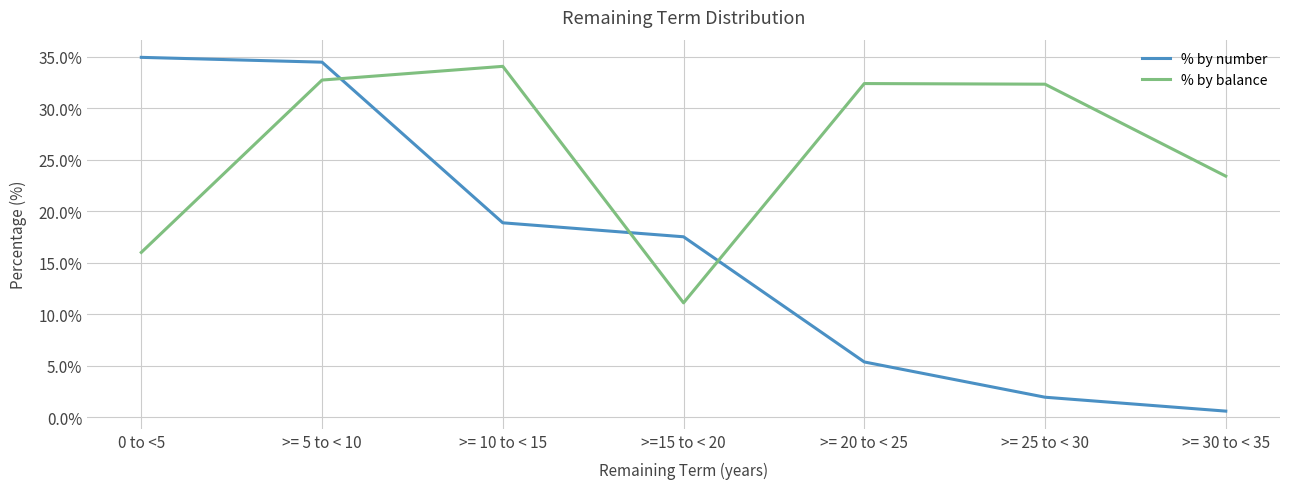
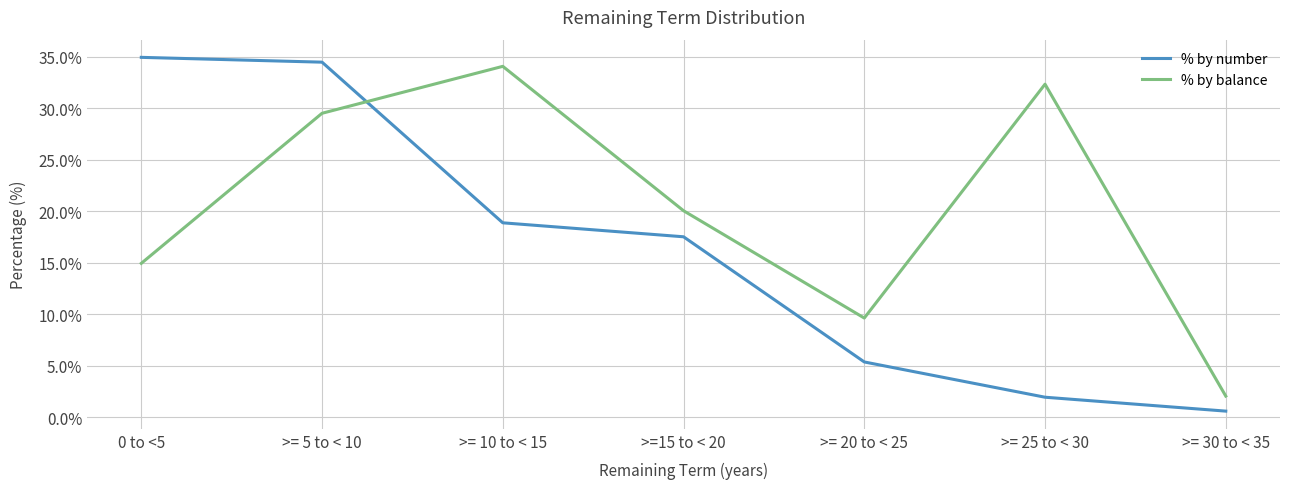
  {
    "% by number": {
      "0 to <5": "35.0%",
      ">= 5 to < 10": "34.5%",
      ">= 10 to < 15": "18.9%",
      ">=15 to < 20": "17.5%",
      ">= 20 to < 25": "5.4%",
      ">= 25 to < 30": "1.9%",
      ">= 30 to < 35": "0.6%"
    },
    "% by balance": {
-     "0 to <5": "16.0%",
-     ">= 5 to < 10": "32.7%",
+     "0 to <5": "14.9%",
+     ">= 5 to < 10": "29.5%",
      ">= 10 to < 15": "34.1%",
-     ">=15 to < 20": "11.1%",
-     ">= 20 to < 25": "32.4%",
+     ">=15 to < 20": "20.1%",
+     ">= 20 to < 25": "9.6%",
      ">= 25 to < 30": "32.3%",
-     ">= 30 to < 35": "23.4%"
+     ">= 30 to < 35": "2.1%"
    }
  }
